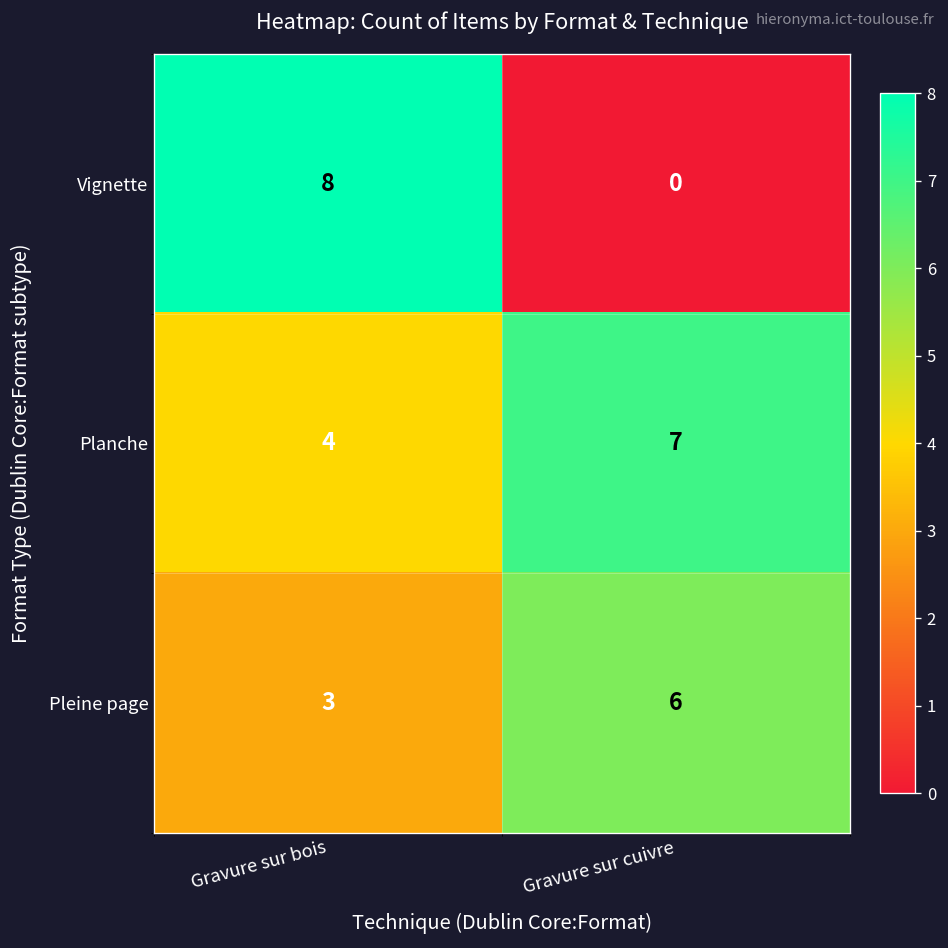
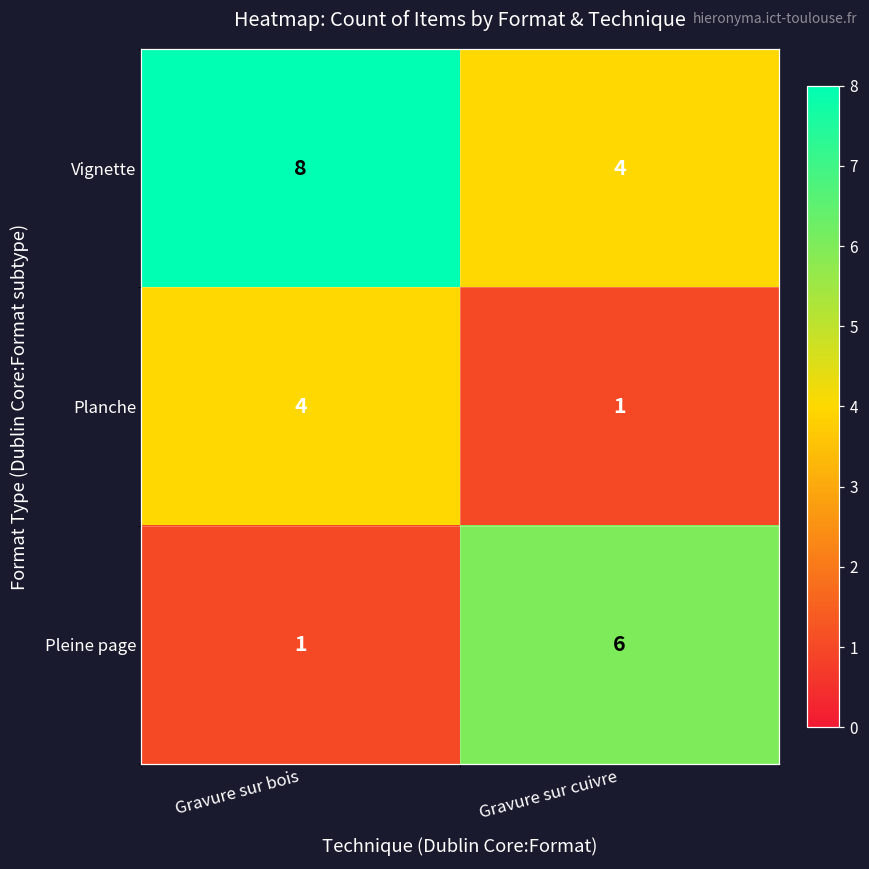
  {
    "Vignette": {
      "Gravure sur bois": 8,
-     "Gravure sur cuivre": 0
+     "Gravure sur cuivre": 4
    },
    "Planche": {
      "Gravure sur bois": 4,
-     "Gravure sur cuivre": 7
+     "Gravure sur cuivre": 1
    },
    "Pleine page": {
-     "Gravure sur bois": 3,
+     "Gravure sur bois": 1,
      "Gravure sur cuivre": 6
    }
  }
